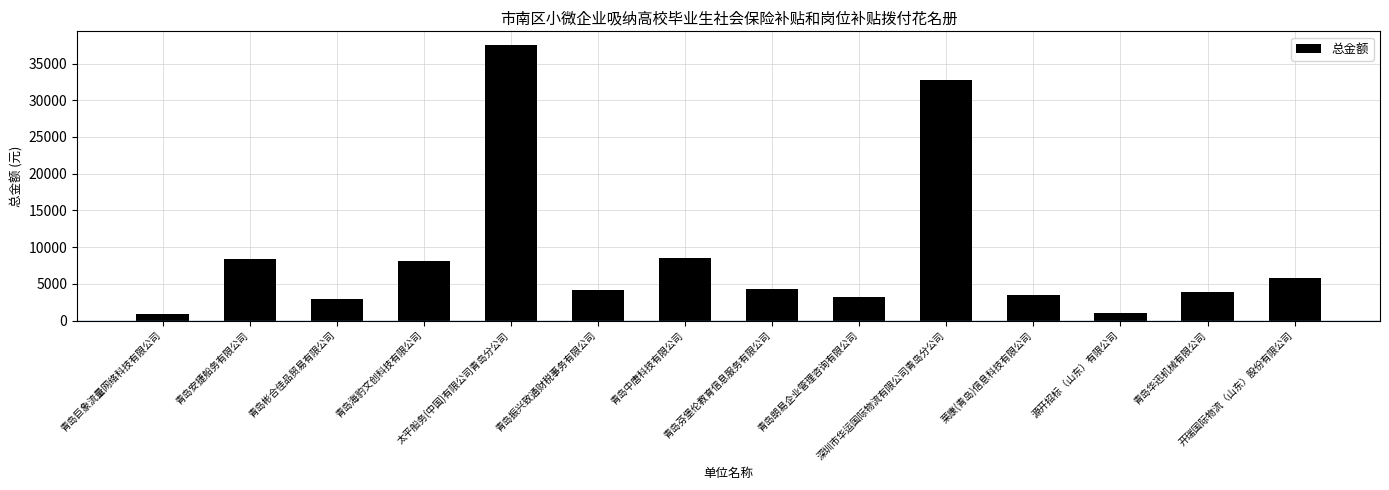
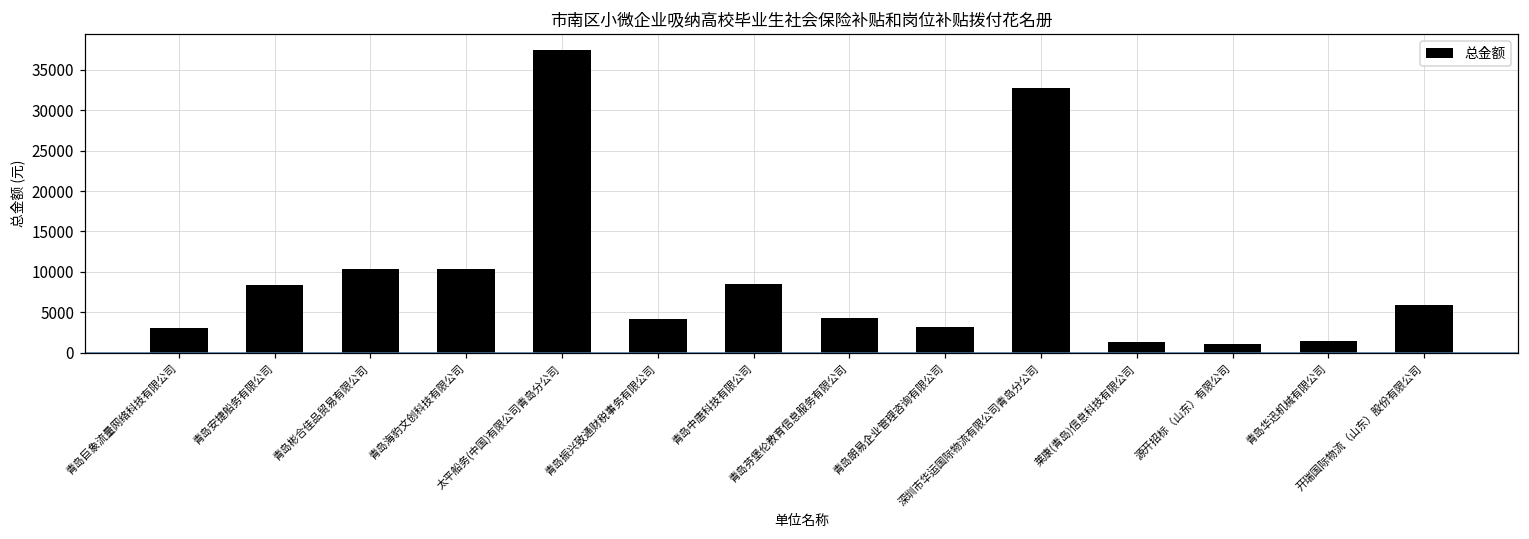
  {
-   "青岛巨象流量网络科技有限公司": 1000,
+   "青岛巨象流量网络科技有限公司": 3000,
    "青岛安捷船务有限公司": 8000,
-   "青岛彬合佳品贸易有限公司": 3000,
-   "青岛海豹文创科技有限公司": 8000,
+   "青岛彬合佳品贸易有限公司": 10000,
+   "青岛海豹文创科技有限公司": 10000,
    "太平船务(中国)有限公司青岛分公司": 38000,
    "青岛振兴致通财税事务有限公司": 4000,
    "青岛中唐科技有限公司": 9000,
    "青岛芬堡伦教育信息服务有限公司": 4000,
    "青岛朗易企业管理咨询有限公司": 3000,
    "深圳市华运国际物流有限公司青岛分公司": 33000,
-   "莱康(青岛)信息科技有限公司": 3000,
+   "莱康(青岛)信息科技有限公司": 1000,
    "源开招标（山东）有限公司": 1000,
-   "青岛华迅机械有限公司": 4000,
+   "青岛华迅机械有限公司": 1000,
    "开瑞国际物流（山东）股份有限公司": 6000
  }
